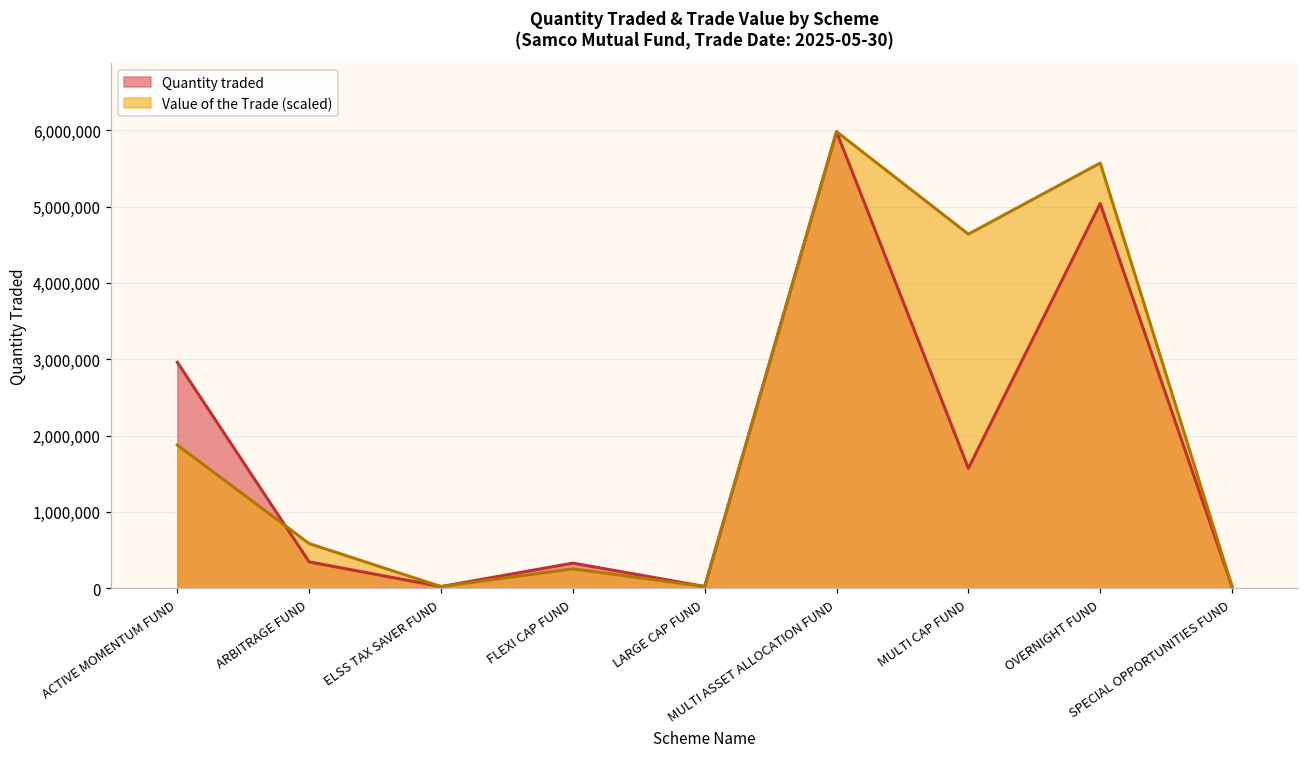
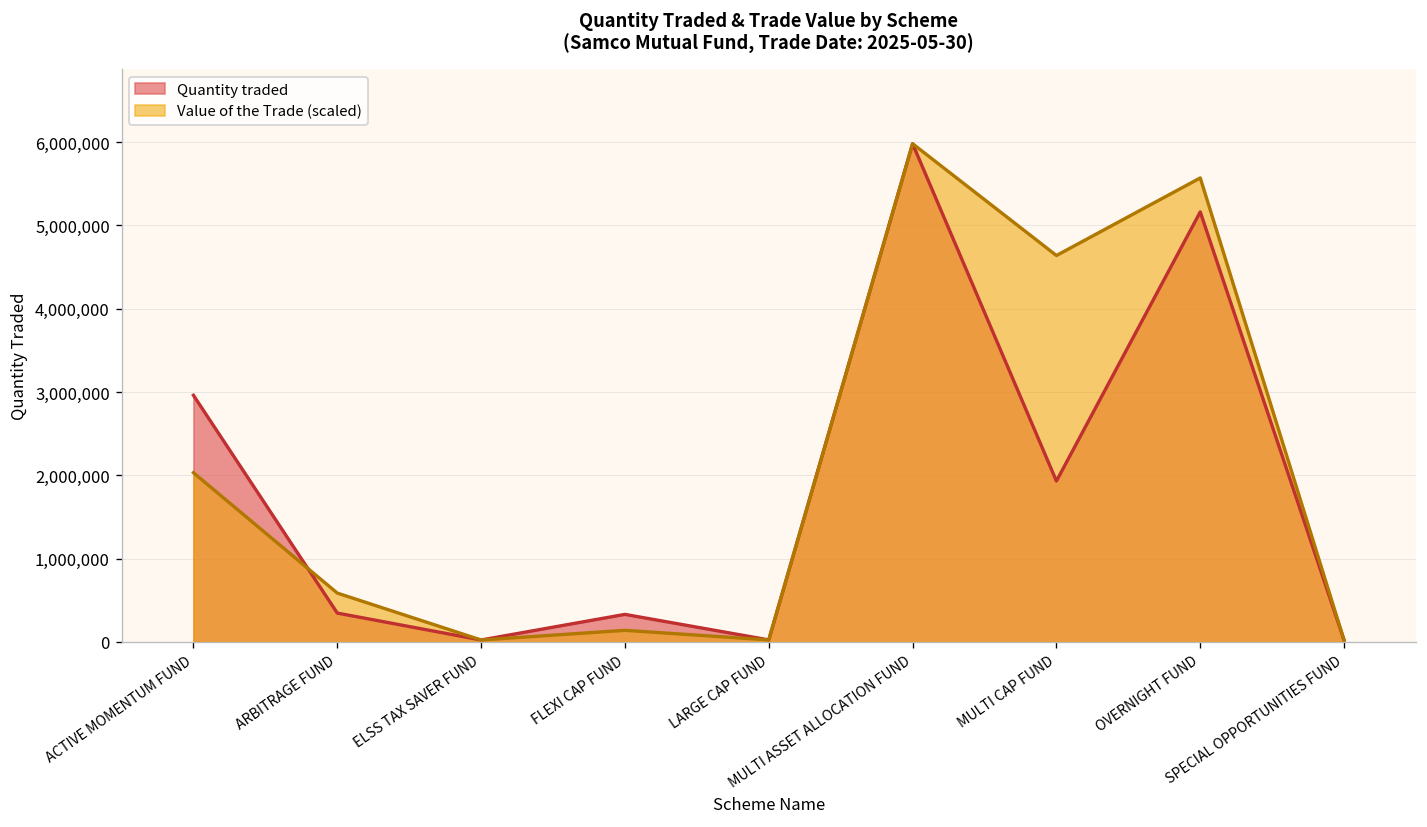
  {
    "Quantity traded": {
      "ACTIVE MOMENTUM FUND": "3,000,000",
      "ARBITRAGE FUND": "300,000",
      "FLEXI CAP FUND": "300,000",
-     "MULTI CAP FUND": "1,600,000",
-     "OVERNIGHT FUND": "5,000,000"
+     "MULTI CAP FUND": "1,900,000",
+     "OVERNIGHT FUND": "5,200,000"
    },
    "Value of the Trade (scaled)": {
-     "ACTIVE MOMENTUM FUND": "1,900,000",
+     "ACTIVE MOMENTUM FUND": "2,000,000",
      "ARBITRAGE FUND": "600,000",
-     "FLEXI CAP FUND": "300,000",
+     "FLEXI CAP FUND": "100,000",
      "MULTI CAP FUND": "4,600,000",
      "OVERNIGHT FUND": "5,600,000"
    }
  }
